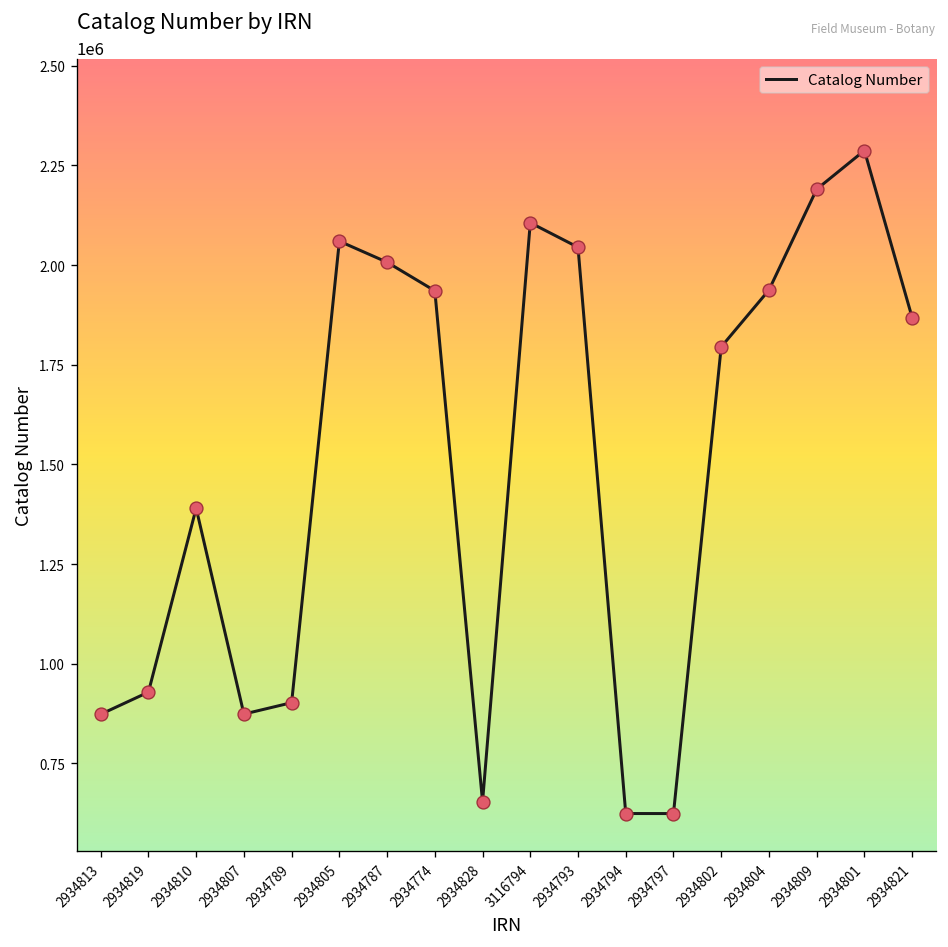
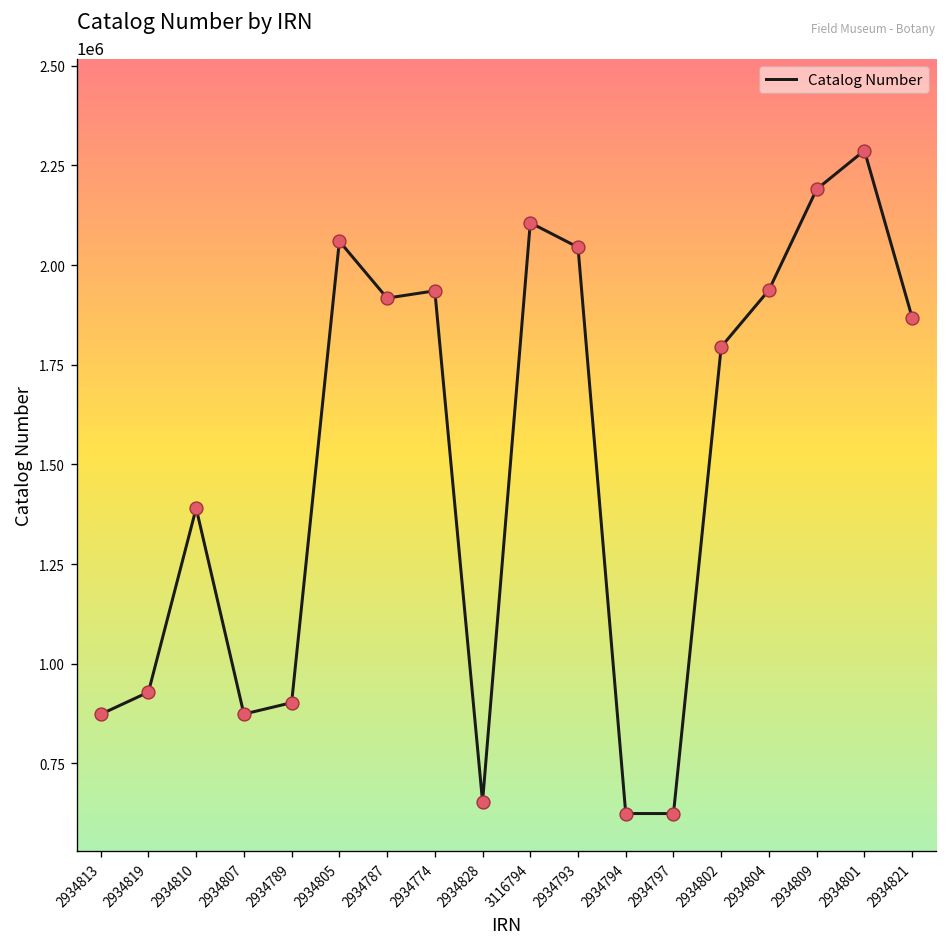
  {
    "2934813": 870000,
    "2934819": 930000,
    "2934810": 1390000,
    "2934807": 870000,
    "2934789": 900000,
    "2934805": 2060000,
-   "2934787": 2010000,
+   "2934787": 1920000,
    "2934774": 1940000,
    "2934828": 650000,
    "3116794": 2110000,
    "2934793": 2040000,
    "2934794": 620000,
    "2934797": 620000,
    "2934802": 1790000,
    "2934804": 1940000,
    "2934809": 2190000,
    "2934801": 2290000,
    "2934821": 1870000
  }
